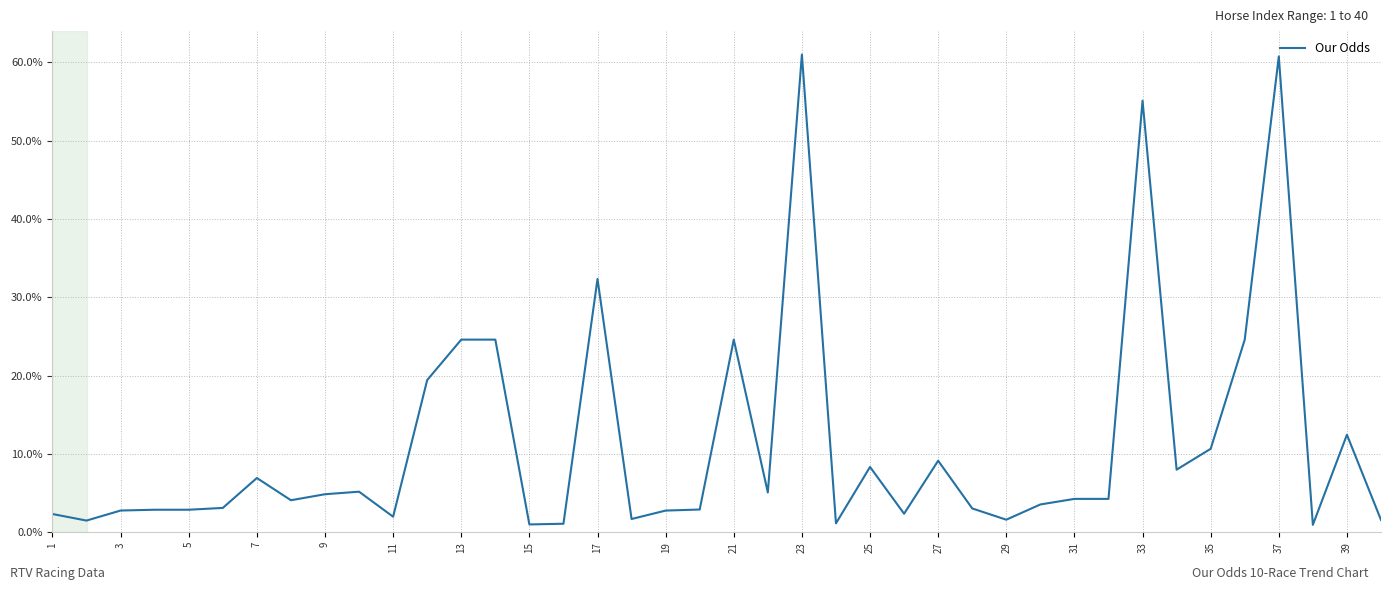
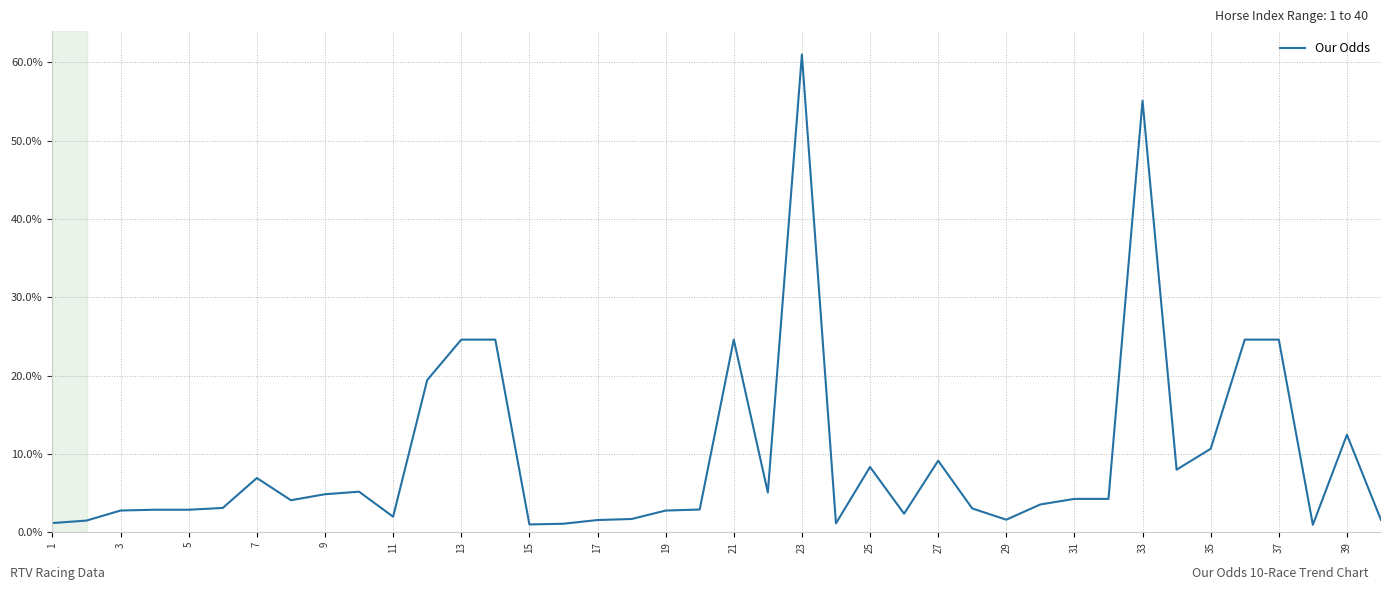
  {
-   "1": "2%",
+   "1": "1%",
    "3": "3%",
    "5": "3%",
    "7": "7%",
    "9": "5%",
    "11": "2%",
    "13": "25%",
    "15": "1%",
-   "17": "32%",
+   "17": "2%",
    "19": "3%",
    "21": "25%",
    "23": "61%",
    "25": "8%",
    "27": "9%",
    "29": "2%",
    "31": "4%",
    "33": "55%",
    "35": "11%",
-   "37": "61%",
+   "37": "25%",
    "39": "12%"
  }
